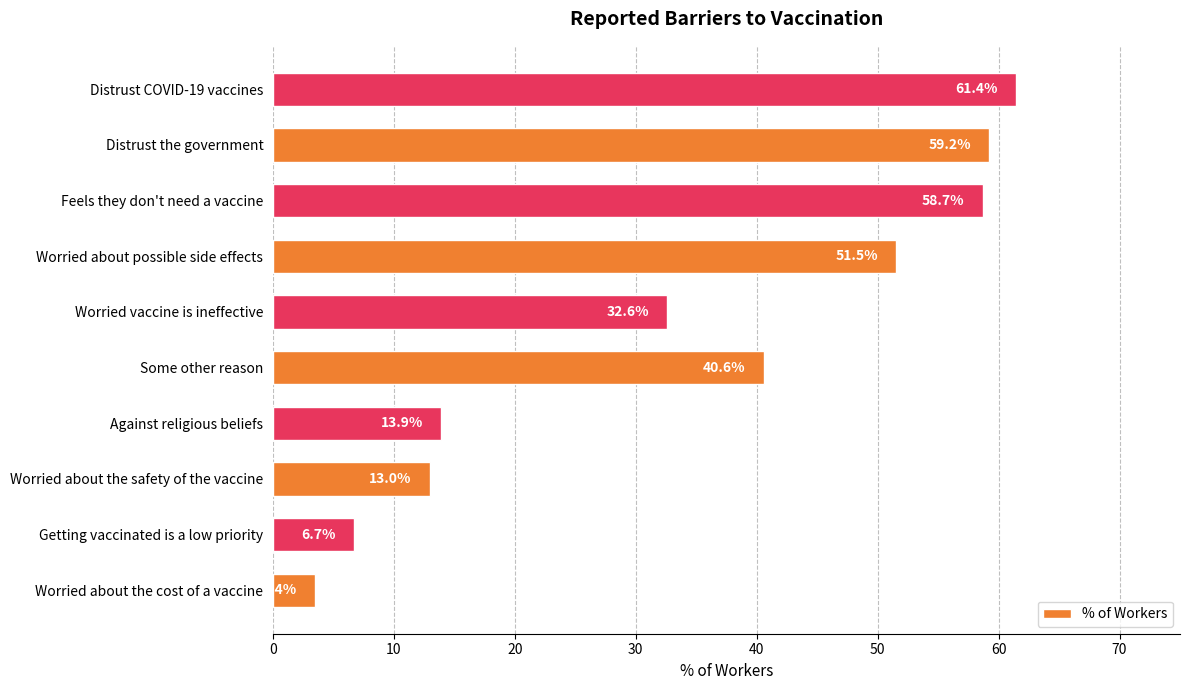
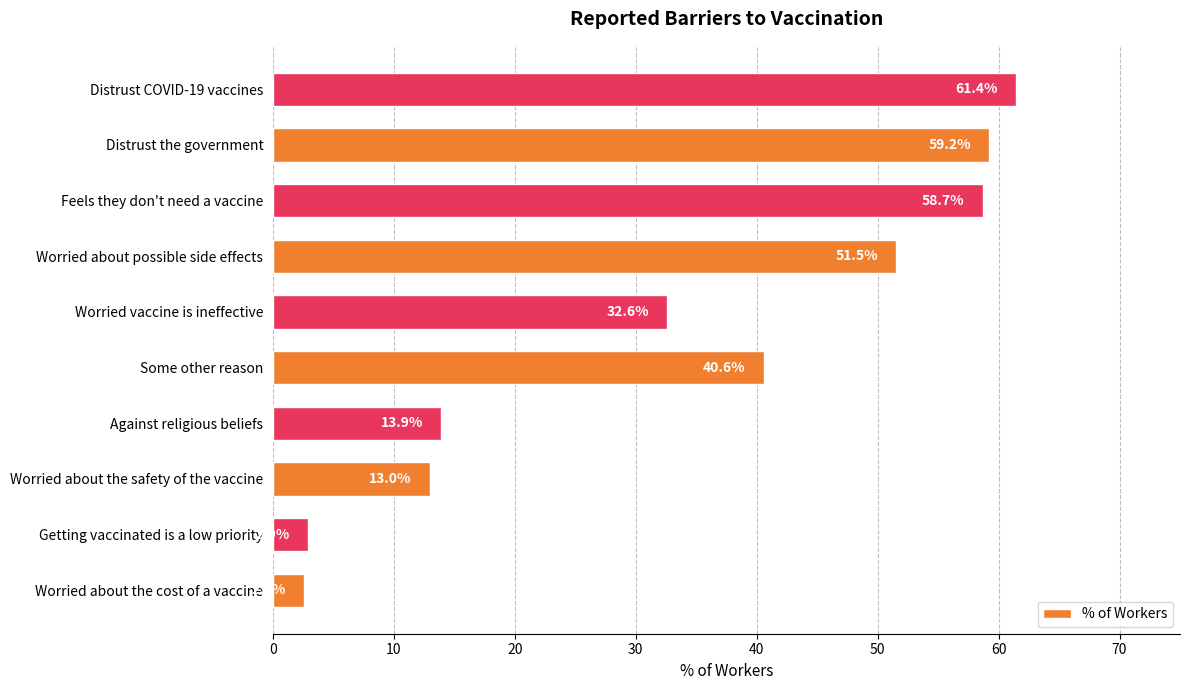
  {
-   "Getting vaccinated is a low priority": 6.7,
-   "Worried about the cost of a vaccine": 3.4
+   "Getting vaccinated is a low priority": 2.9,
+   "Worried about the cost of a vaccine": 2.6
  }
